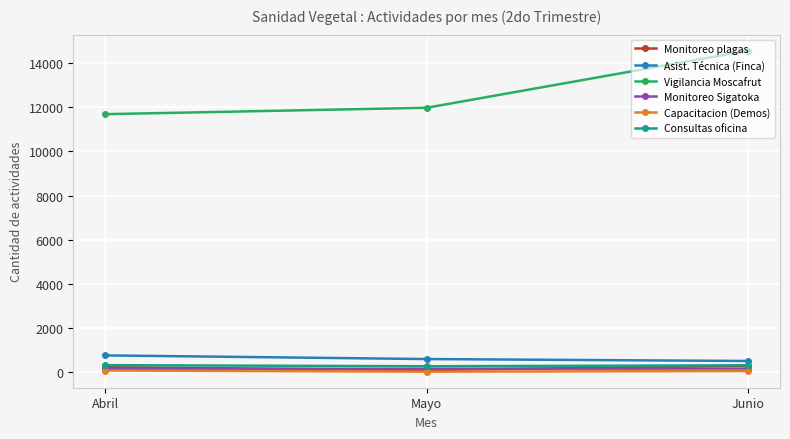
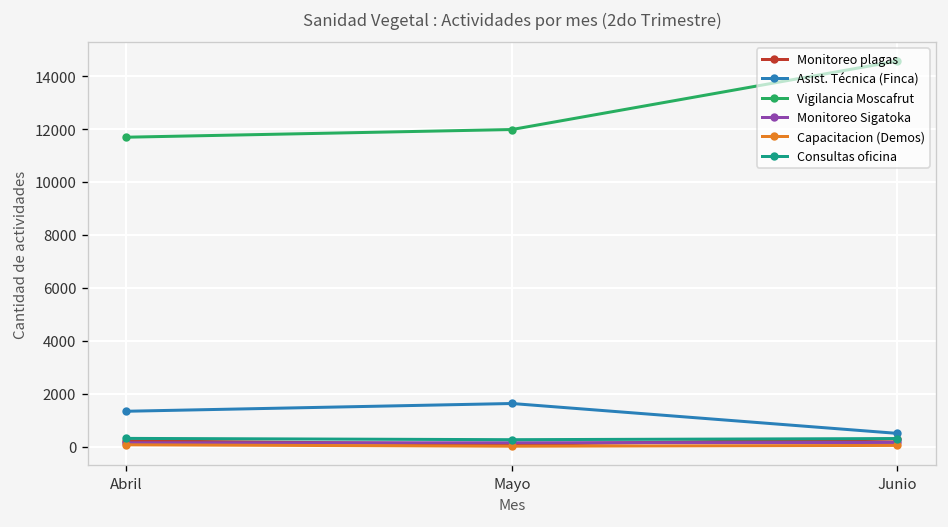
  {
    "Asist. Técnica (Finca)": {
-     "Abril": 800,
-     "Mayo": 600,
+     "Abril": 1300,
+     "Mayo": 1600,
      "Junio": 500
    }
  }
